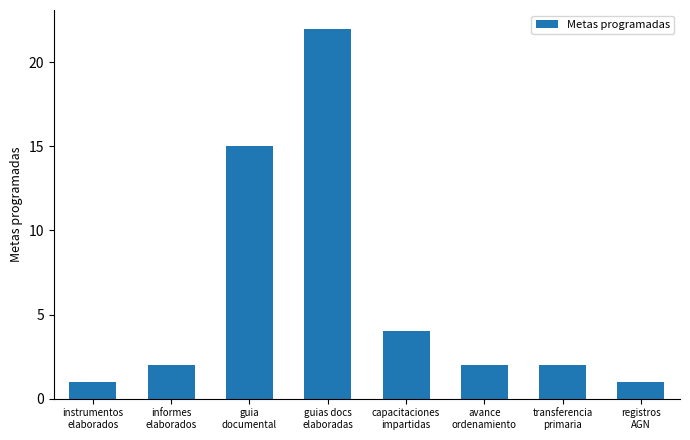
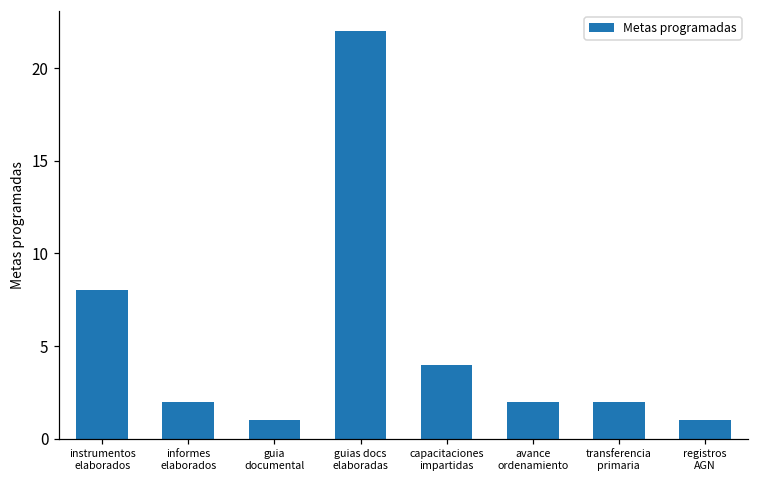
  {
-   "instrumentos elaborados": 1,
+   "instrumentos elaborados": 8,
    "informes elaborados": 2,
-   "guia documental": 15,
+   "guia documental": 1,
    "guias docs elaboradas": 22,
    "capacitaciones impartidas": 4,
    "avance ordenamiento": 2,
    "transferencia primaria": 2,
    "registros AGN": 1
  }
